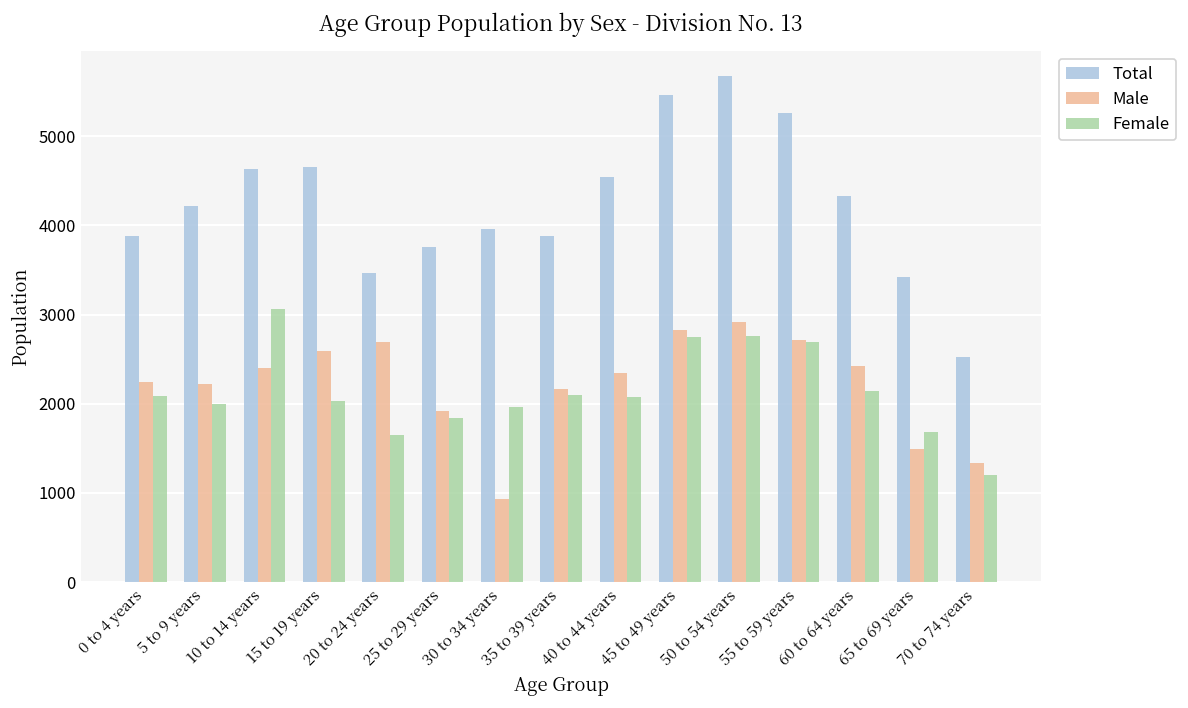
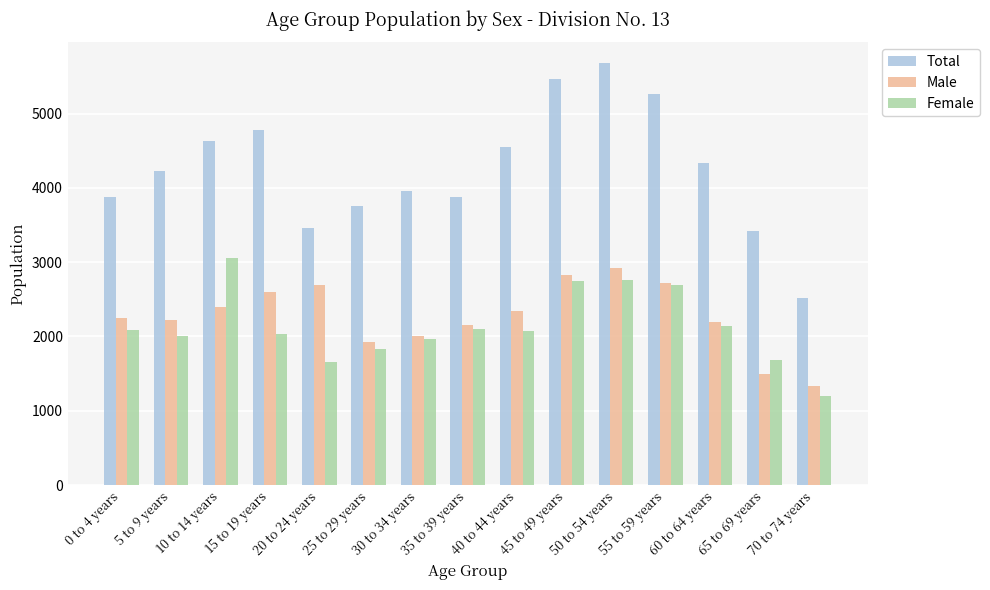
  {
    "Total": {
      "0 to 4 years": 3900,
      "5 to 9 years": 4200,
      "10 to 14 years": 4600,
-     "15 to 19 years": 4700,
+     "15 to 19 years": 4800,
      "20 to 24 years": 3500,
      "25 to 29 years": 3800,
      "30 to 34 years": 4000,
      "35 to 39 years": 3900,
      "40 to 44 years": 4500,
      "45 to 49 years": 5500,
      "50 to 54 years": 5700,
      "55 to 59 years": 5300,
      "60 to 64 years": 4300,
      "65 to 69 years": 3400,
      "70 to 74 years": 2500
    },
    "Male": {
      "0 to 4 years": 2200,
      "5 to 9 years": 2200,
      "10 to 14 years": 2400,
      "15 to 19 years": 2600,
      "20 to 24 years": 2700,
      "25 to 29 years": 1900,
-     "30 to 34 years": 900,
+     "30 to 34 years": 2000,
      "35 to 39 years": 2200,
      "40 to 44 years": 2300,
      "45 to 49 years": 2800,
      "50 to 54 years": 2900,
      "55 to 59 years": 2700,
-     "60 to 64 years": 2400,
+     "60 to 64 years": 2200,
      "65 to 69 years": 1500,
      "70 to 74 years": 1300
    },
    "Female": {
      "0 to 4 years": 2100,
      "5 to 9 years": 2000,
      "10 to 14 years": 3100,
      "15 to 19 years": 2000,
      "20 to 24 years": 1700,
      "25 to 29 years": 1800,
      "30 to 34 years": 2000,
      "35 to 39 years": 2100,
      "40 to 44 years": 2100,
      "45 to 49 years": 2700,
      "50 to 54 years": 2800,
      "55 to 59 years": 2700,
      "60 to 64 years": 2100,
      "65 to 69 years": 1700,
      "70 to 74 years": 1200
    }
  }
